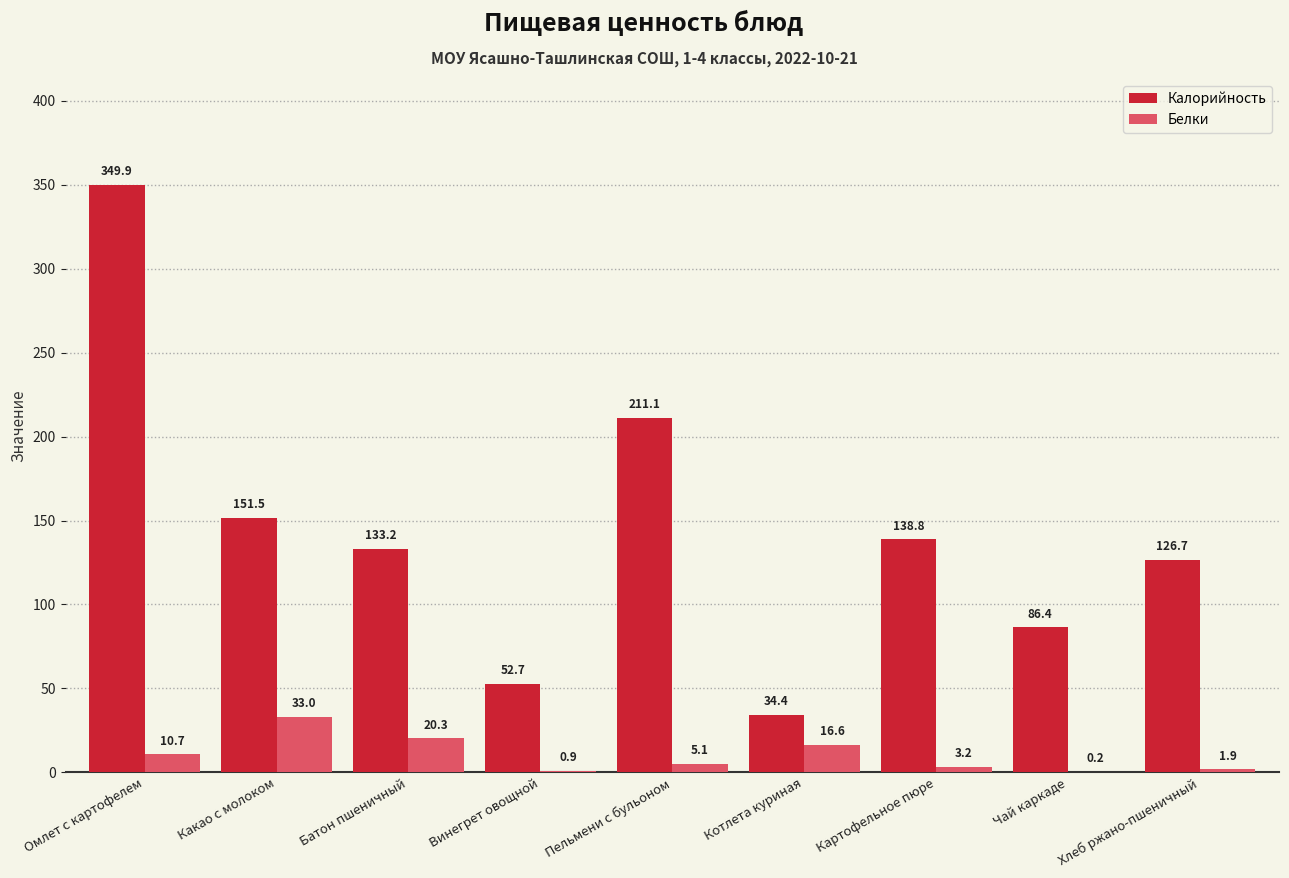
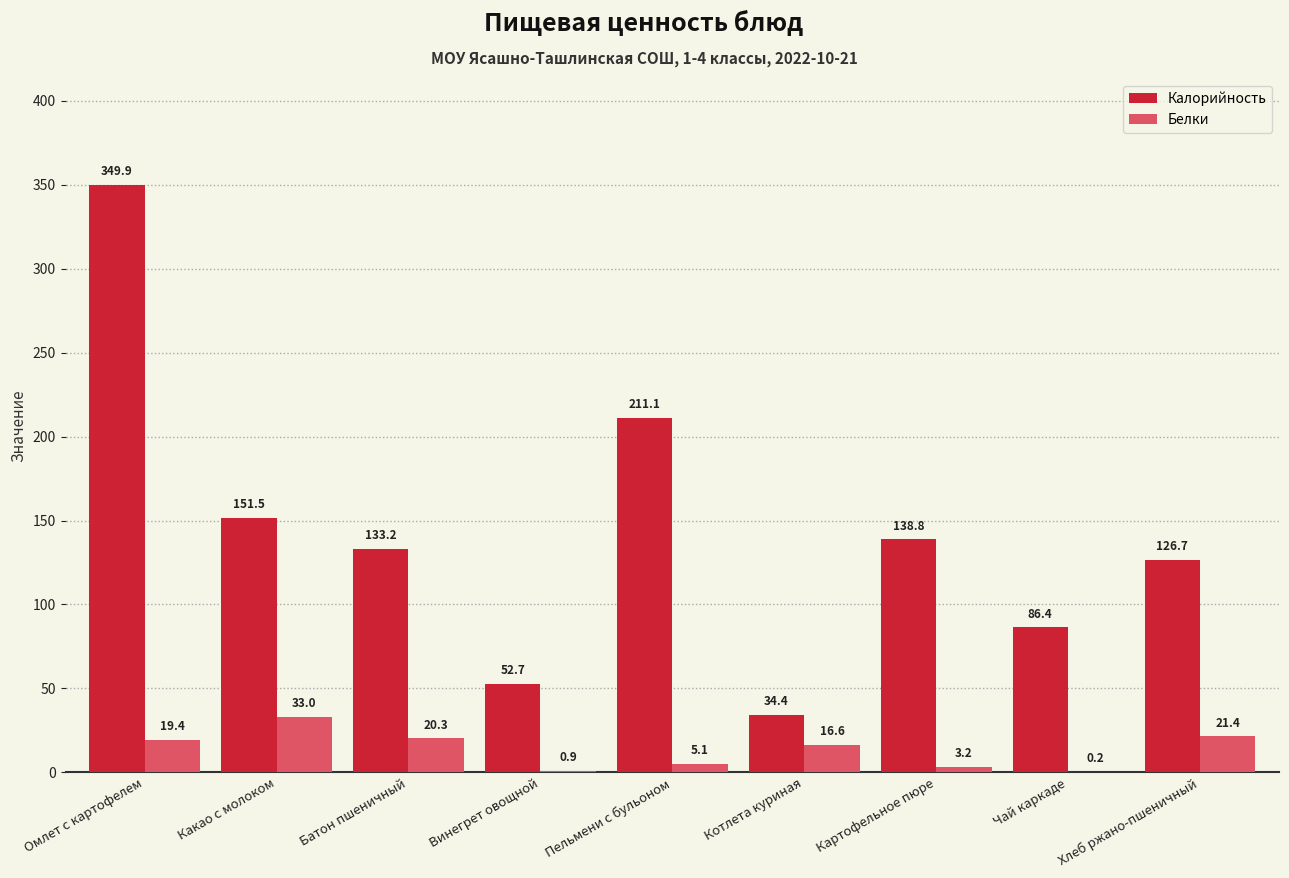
  {
    "Калорийность": {
      "Омлет с картофелем": 349.9,
      "Какао с молоком": 151.5,
      "Батон пшеничный": 133.2,
      "Винегрет овощной": 52.7,
      "Пельмени с бульоном": 211.1,
      "Котлета куриная": 34.4,
      "Картофельное пюре": 138.8,
      "Чай каркаде": 86.4,
      "Хлеб ржано-пшеничный": 126.7
    },
    "Белки": {
-     "Омлет с картофелем": 10.7,
+     "Омлет с картофелем": 19.4,
      "Какао с молоком": 33.0,
      "Батон пшеничный": 20.3,
      "Винегрет овощной": 0.9,
      "Пельмени с бульоном": 5.1,
      "Котлета куриная": 16.6,
      "Картофельное пюре": 3.2,
      "Чай каркаде": 0.2,
-     "Хлеб ржано-пшеничный": 1.9
+     "Хлеб ржано-пшеничный": 21.4
    }
  }
